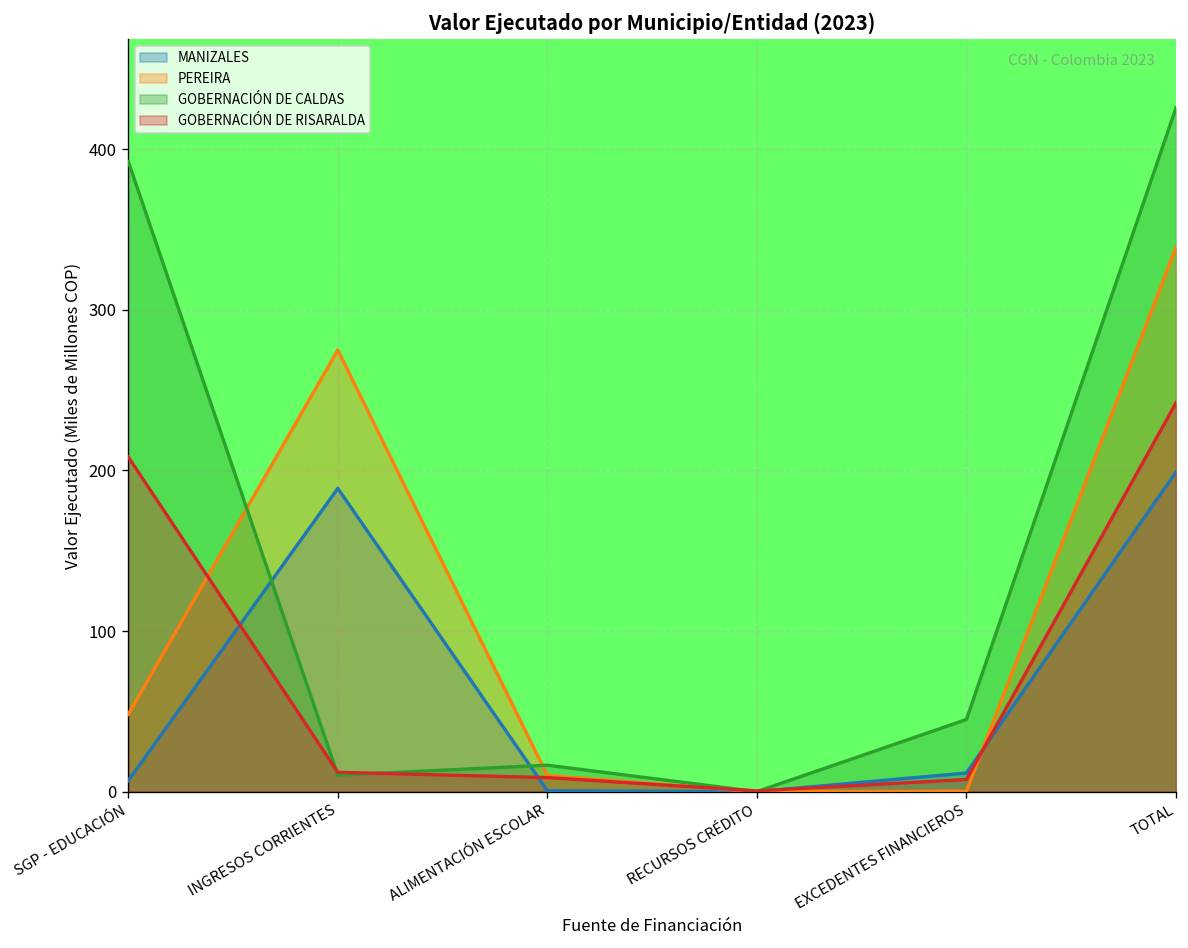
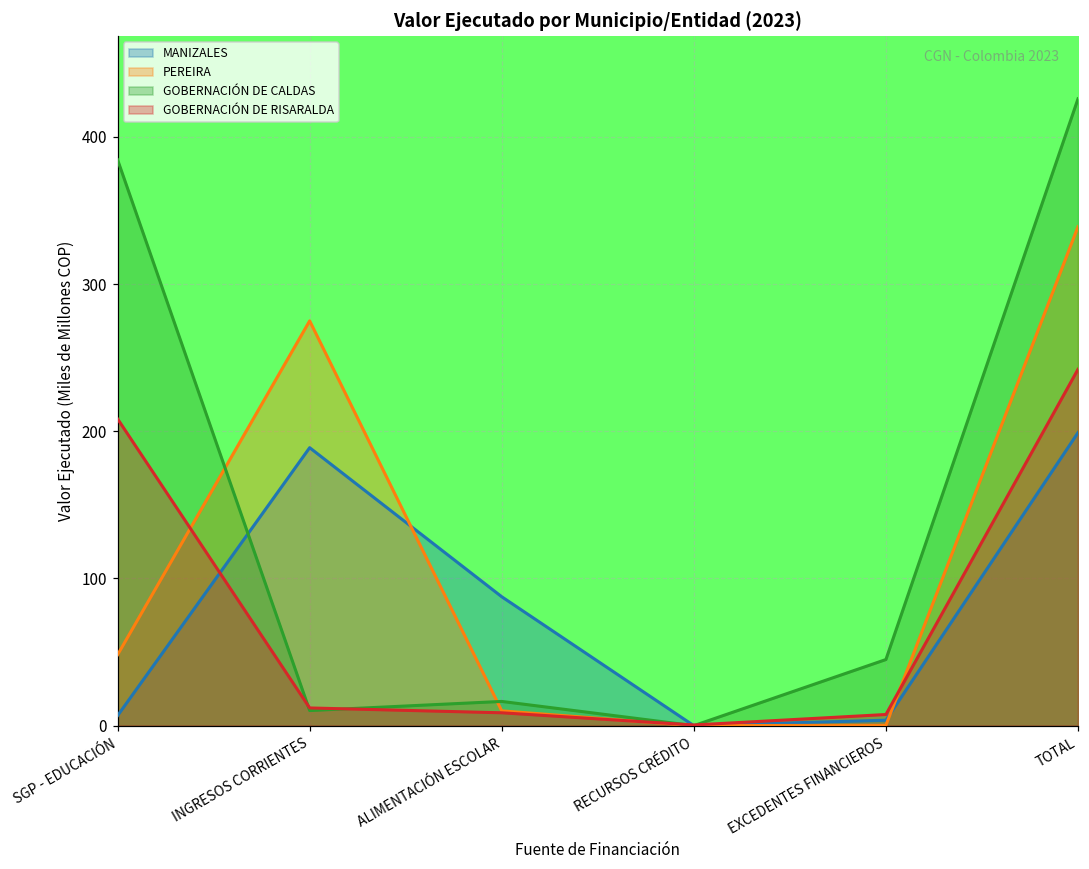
  {
    "MANIZALES": {
      "SGP - EDUCACIÓN": 7,
      "INGRESOS CORRIENTES": 189,
-     "ALIMENTACIÓN ESCOLAR": 1,
-     "EXCEDENTES FINANCIEROS": 12,
+     "ALIMENTACIÓN ESCOLAR": 88,
+     "EXCEDENTES FINANCIEROS": 4,
      "TOTAL": 199
    },
    "GOBERNACIÓN DE CALDAS": {
-     "SGP - EDUCACIÓN": 392,
+     "SGP - EDUCACIÓN": 384,
      "ALIMENTACIÓN ESCOLAR": 16,
      "EXCEDENTES FINANCIEROS": 45,
      "TOTAL": 426
    }
  }
